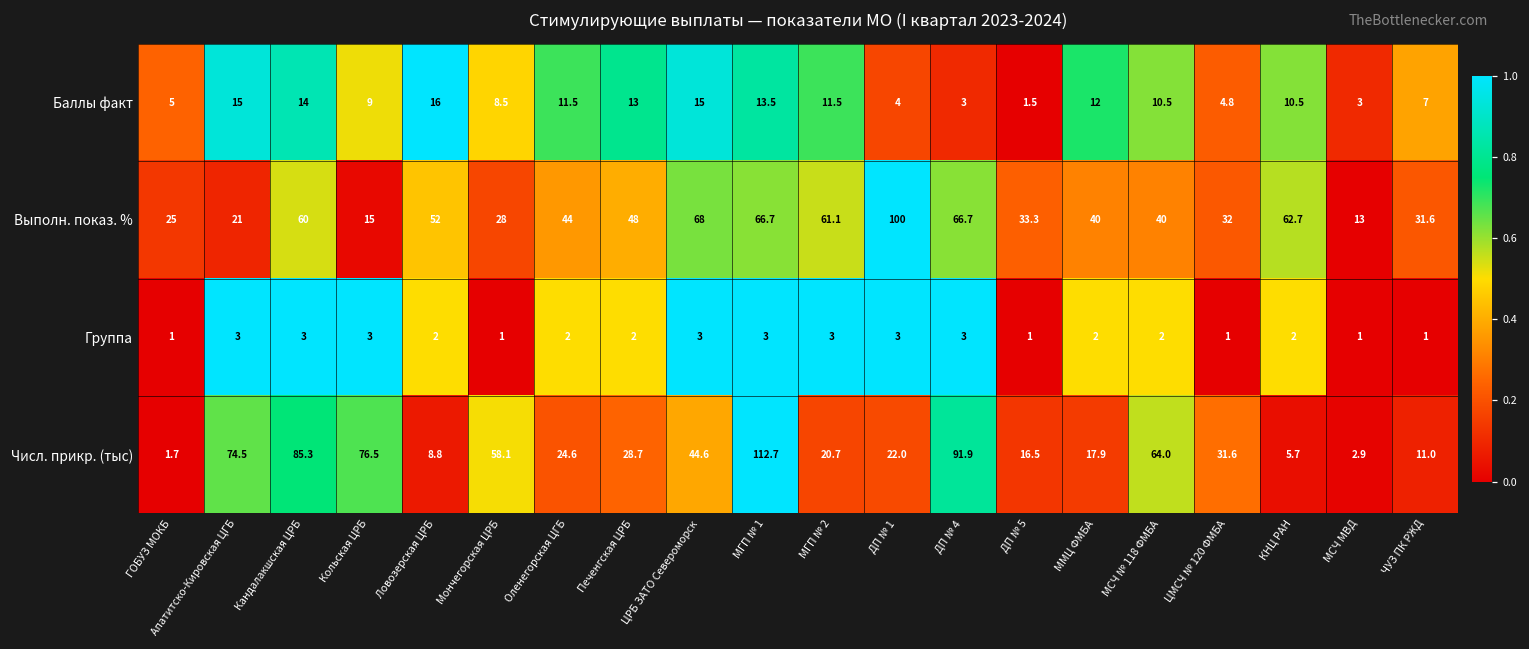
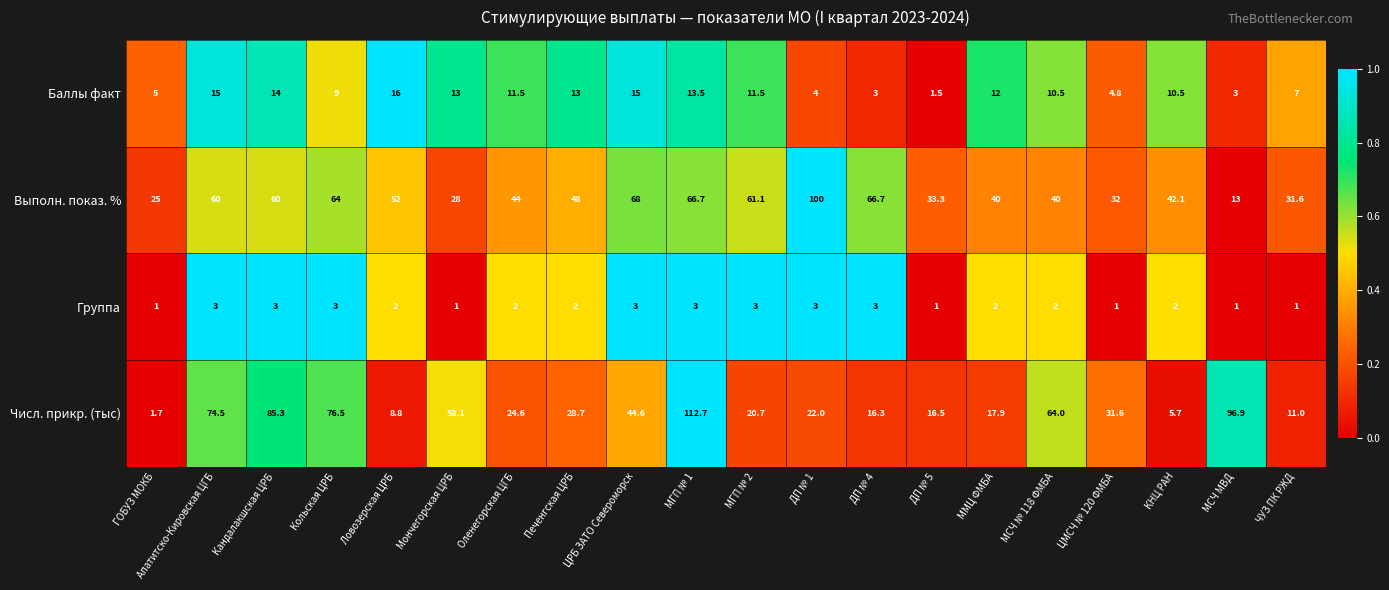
  {
    "Баллы факт": {
      "ГОБУЗ МОКБ": 5,
      "Апатитско-Кировская ЦГБ": 15,
      "Кандалакшская ЦРБ": 14,
      "Кольская ЦРБ": 9,
      "Ловозерская ЦРБ": 16,
-     "Мончегорская ЦРБ": 8.5,
+     "Мончегорская ЦРБ": 13,
      "Оленегорская ЦГБ": 11.5,
      "Печенгская ЦРБ": 13,
      "ЦРБ ЗАТО Североморск": 15,
      "МГП № 1": 13.5,
      "МГП № 2": 11.5,
      "ДП № 1": 4,
      "ДП № 4": 3,
      "ДП № 5": 1.5,
      "ММЦ ФМБА": 12,
      "МСЧ № 118 ФМБА": 10.5,
      "ЦМСЧ № 120 ФМБА": 4.8,
      "КНЦ РАН": 10.5,
      "МСЧ МВД": 3,
      "ЧУЗ ПК РЖД": 7
    },
    "Выполн. показ. %": {
      "ГОБУЗ МОКБ": 25,
-     "Апатитско-Кировская ЦГБ": 21,
+     "Апатитско-Кировская ЦГБ": 60,
      "Кандалакшская ЦРБ": 60,
-     "Кольская ЦРБ": 15,
+     "Кольская ЦРБ": 64,
      "Ловозерская ЦРБ": 52,
      "Мончегорская ЦРБ": 28,
      "Оленегорская ЦГБ": 44,
      "Печенгская ЦРБ": 48,
      "ЦРБ ЗАТО Североморск": 68,
      "МГП № 1": 66.7,
      "МГП № 2": 61.1,
      "ДП № 1": 100,
      "ДП № 4": 66.7,
      "ДП № 5": 33.3,
      "ММЦ ФМБА": 40,
      "МСЧ № 118 ФМБА": 40,
      "ЦМСЧ № 120 ФМБА": 32,
-     "КНЦ РАН": 62.7,
+     "КНЦ РАН": 42.1,
      "МСЧ МВД": 13,
      "ЧУЗ ПК РЖД": 31.6
    },
    "Группа": {
      "ГОБУЗ МОКБ": 1,
      "Апатитско-Кировская ЦГБ": 3,
      "Кандалакшская ЦРБ": 3,
      "Кольская ЦРБ": 3,
      "Ловозерская ЦРБ": 2,
      "Мончегорская ЦРБ": 1,
      "Оленегорская ЦГБ": 2,
      "Печенгская ЦРБ": 2,
      "ЦРБ ЗАТО Североморск": 3,
      "МГП № 1": 3,
      "МГП № 2": 3,
      "ДП № 1": 3,
      "ДП № 4": 3,
      "ДП № 5": 1,
      "ММЦ ФМБА": 2,
      "МСЧ № 118 ФМБА": 2,
      "ЦМСЧ № 120 ФМБА": 1,
      "КНЦ РАН": 2,
      "МСЧ МВД": 1,
      "ЧУЗ ПК РЖД": 1
    },
    "Числ. прикр. (тыс)": {
      "ГОБУЗ МОКБ": 1.7,
      "Апатитско-Кировская ЦГБ": 74.5,
      "Кандалакшская ЦРБ": 85.3,
      "Кольская ЦРБ": 76.5,
      "Ловозерская ЦРБ": 8.8,
      "Мончегорская ЦРБ": 58.1,
      "Оленегорская ЦГБ": 24.6,
      "Печенгская ЦРБ": 28.7,
      "ЦРБ ЗАТО Североморск": 44.6,
      "МГП № 1": 112.7,
      "МГП № 2": 20.7,
      "ДП № 1": 22.0,
-     "ДП № 4": 91.9,
+     "ДП № 4": 16.3,
      "ДП № 5": 16.5,
      "ММЦ ФМБА": 17.9,
      "МСЧ № 118 ФМБА": 64.0,
      "ЦМСЧ № 120 ФМБА": 31.6,
      "КНЦ РАН": 5.7,
-     "МСЧ МВД": 2.9,
+     "МСЧ МВД": 96.9,
      "ЧУЗ ПК РЖД": 11.0
    }
  }
